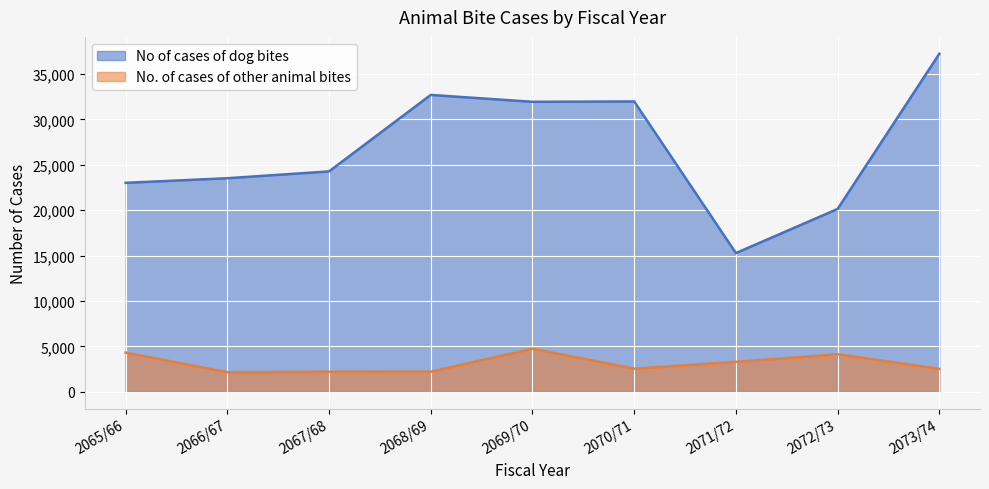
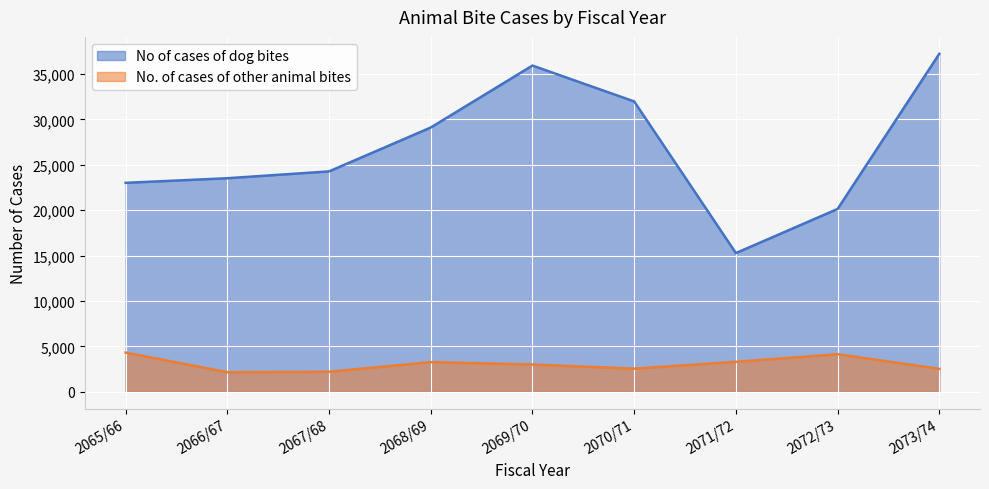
  {
    "No of cases of dog bites": {
      "2065/66": "23,000",
      "2066/67": "24,000",
      "2067/68": "24,000",
-     "2068/69": "33,000",
-     "2069/70": "32,000",
+     "2068/69": "29,000",
+     "2069/70": "36,000",
      "2070/71": "32,000",
      "2071/72": "15,000",
      "2072/73": "20,000",
      "2073/74": "37,000"
    },
    "No. of cases of other animal bites": {
      "2065/66": "4,000",
      "2066/67": "2,000",
      "2067/68": "2,000",
-     "2068/69": "2,000",
-     "2069/70": "5,000",
+     "2068/69": "3,000",
+     "2069/70": "3,000",
      "2070/71": "3,000",
      "2071/72": "3,000",
      "2072/73": "4,000",
      "2073/74": "3,000"
    }
  }
